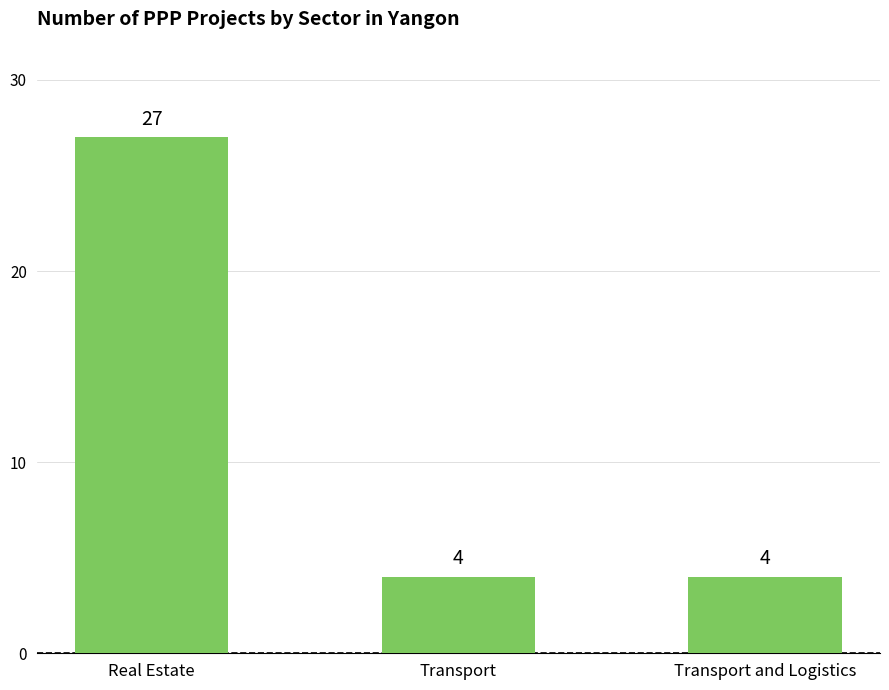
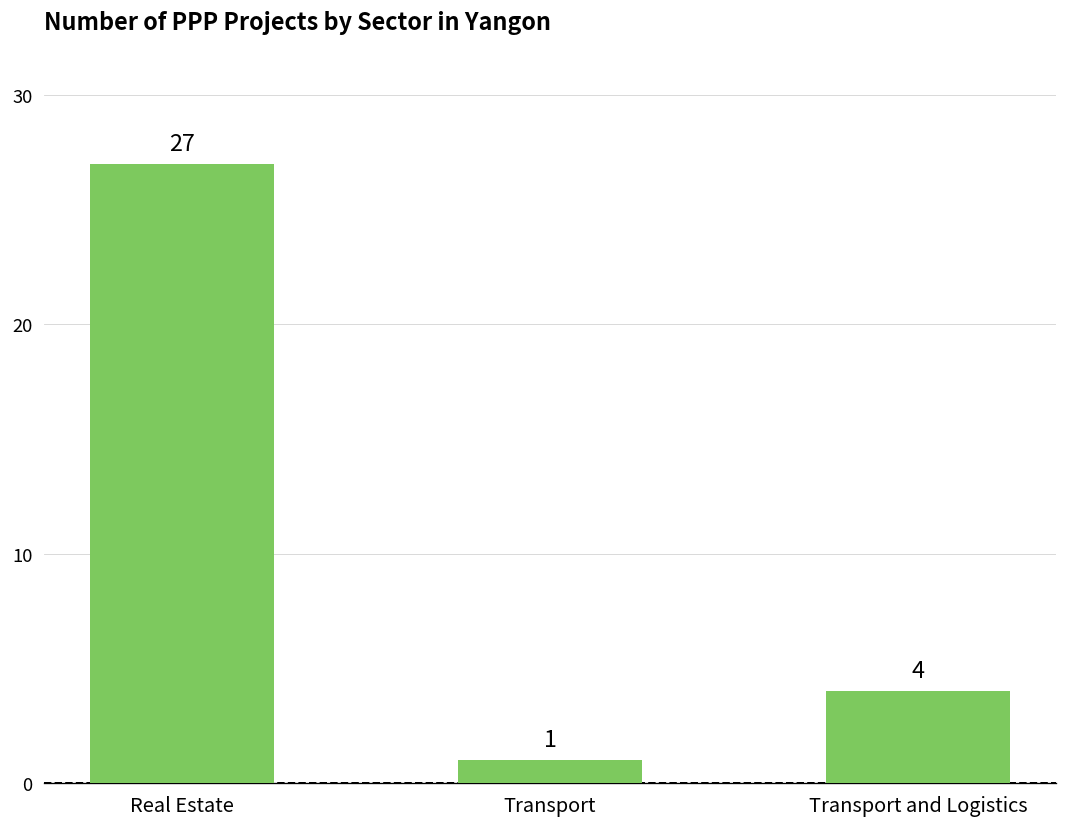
  {
    "Real Estate": 27,
-   "Transport": 4,
+   "Transport": 1,
    "Transport and Logistics": 4
  }
